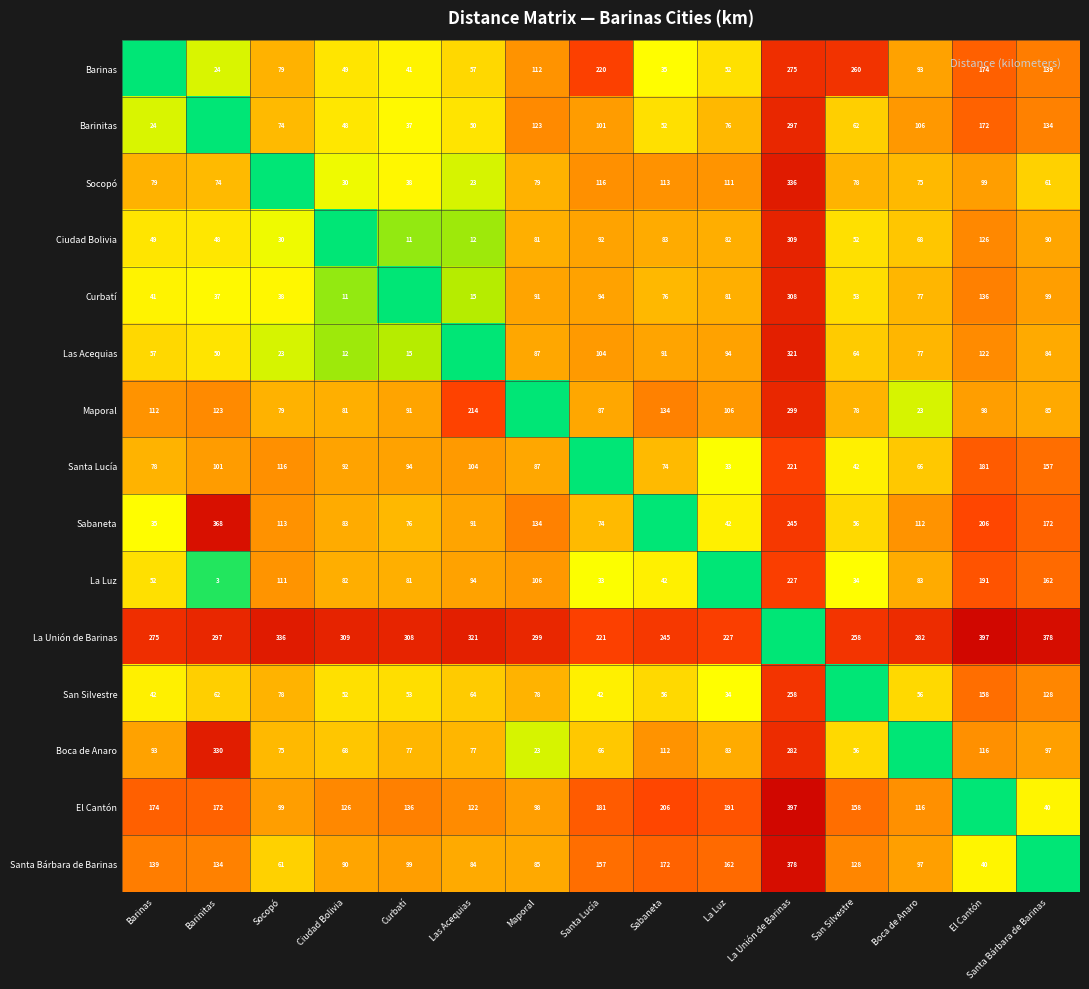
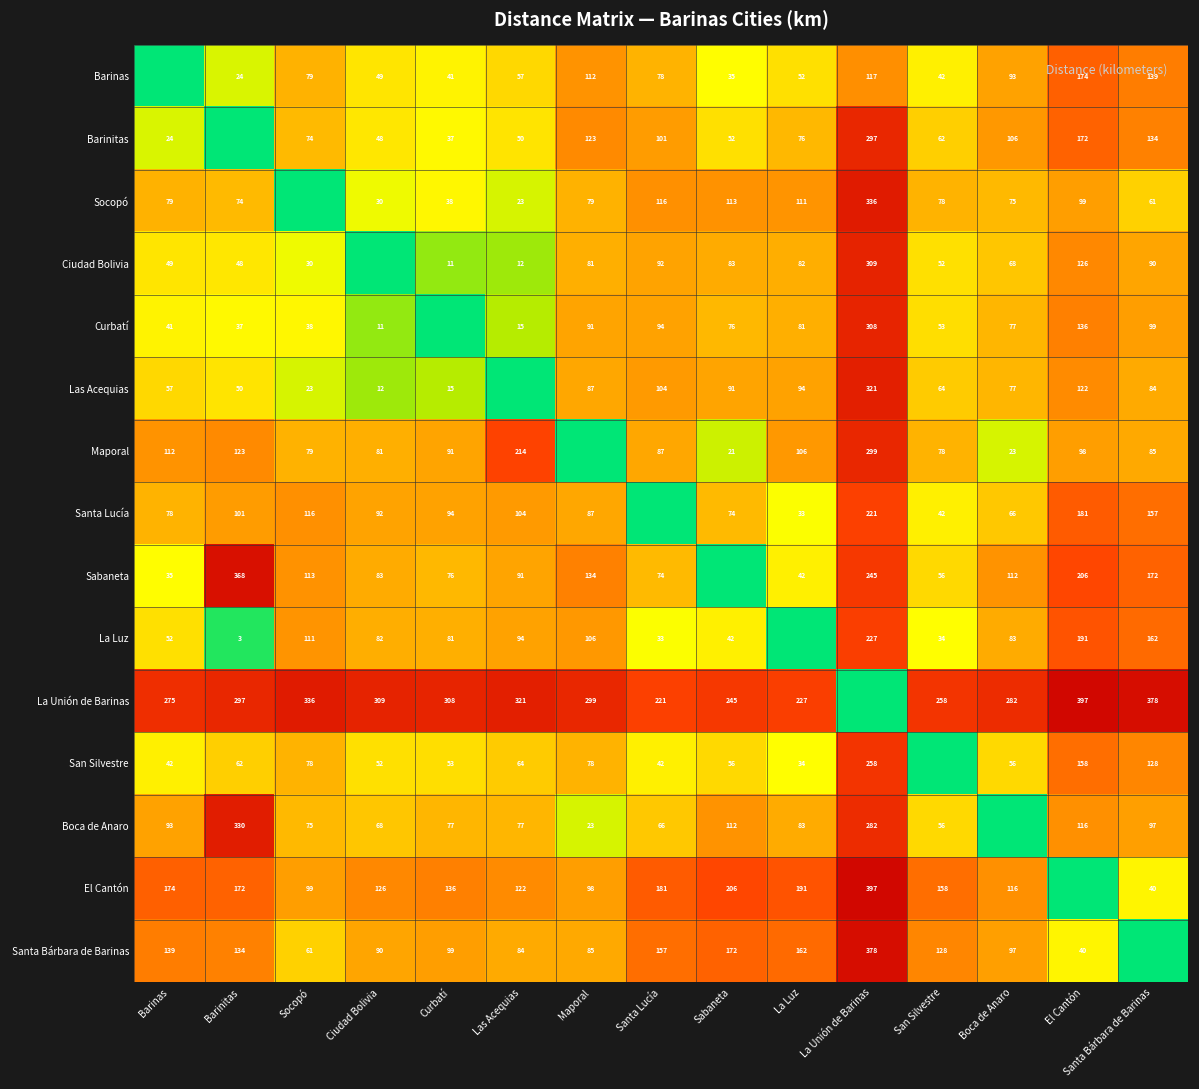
  {
    "Barinas": {
      "Barinitas": 24,
      "Socopó": 79,
      "Ciudad Bolivia": 49,
      "Curbatí": 41,
      "Las Acequias": 57,
      "Maporal": 112,
-     "Santa Lucía": 220,
+     "Santa Lucía": 78,
      "Sabaneta": 35,
      "La Luz": 52,
-     "La Unión de Barinas": 275,
-     "San Silvestre": 260,
+     "La Unión de Barinas": 117,
+     "San Silvestre": 42,
      "Boca de Anaro": 93
    },
    "Maporal": {
      "Barinas": 112,
      "Barinitas": 123,
      "Socopó": 79,
      "Ciudad Bolivia": 81,
      "Curbatí": 91,
      "Las Acequias": 214,
      "Santa Lucía": 87,
-     "Sabaneta": 134,
+     "Sabaneta": 21,
      "La Luz": 106,
      "La Unión de Barinas": 299,
      "San Silvestre": 78,
      "Boca de Anaro": 23,
      "El Cantón": 98,
      "Santa Bárbara de Barinas": 85
    }
  }
